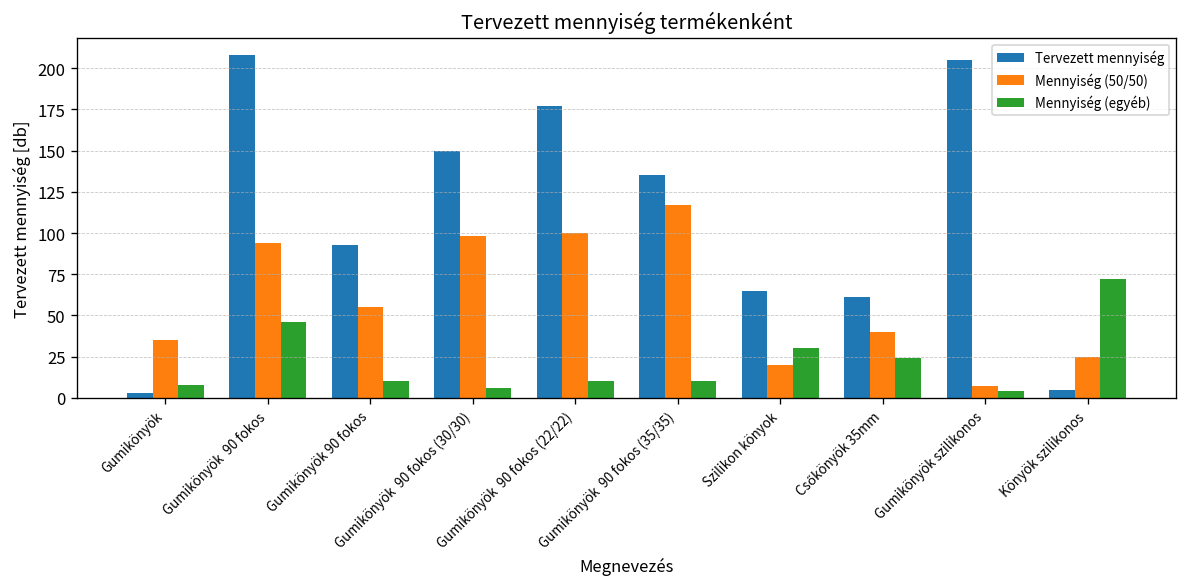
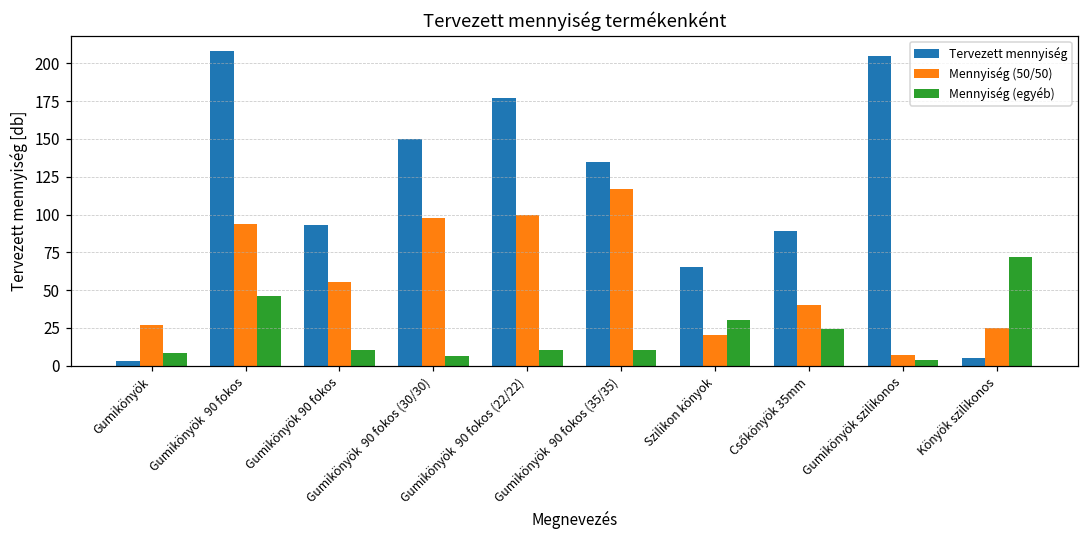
  {
    "Tervezett mennyiség": {
      "Gumikönyök": 3,
      "Gumikönyök 90 fokos (30/30)": 150,
      "Gumikönyök 90 fokos (22/22)": 177,
      "Gumikönyök 90 fokos (35/35)": 135,
      "Szilikon könyok": 65,
-     "Csőkönyök 35mm": 61,
+     "Csőkönyök 35mm": 89,
      "Gumikönyök szilikonos": 205,
      "Könyök szilikonos": 5
    },
    "Mennyiség (50/50)": {
-     "Gumikönyök": 35,
+     "Gumikönyök": 27,
      "Gumikönyök 90 fokos (30/30)": 98,
      "Gumikönyök 90 fokos (22/22)": 100,
      "Gumikönyök 90 fokos (35/35)": 117,
      "Szilikon könyok": 20,
      "Csőkönyök 35mm": 40,
      "Gumikönyök szilikonos": 7,
      "Könyök szilikonos": 25
    },
    "Mennyiség (egyéb)": {
      "Gumikönyök": 8,
      "Gumikönyök 90 fokos (30/30)": 6,
      "Gumikönyök 90 fokos (22/22)": 10,
      "Gumikönyök 90 fokos (35/35)": 10,
      "Szilikon könyok": 30,
      "Csőkönyök 35mm": 24,
      "Gumikönyök szilikonos": 4,
      "Könyök szilikonos": 72
    }
  }
